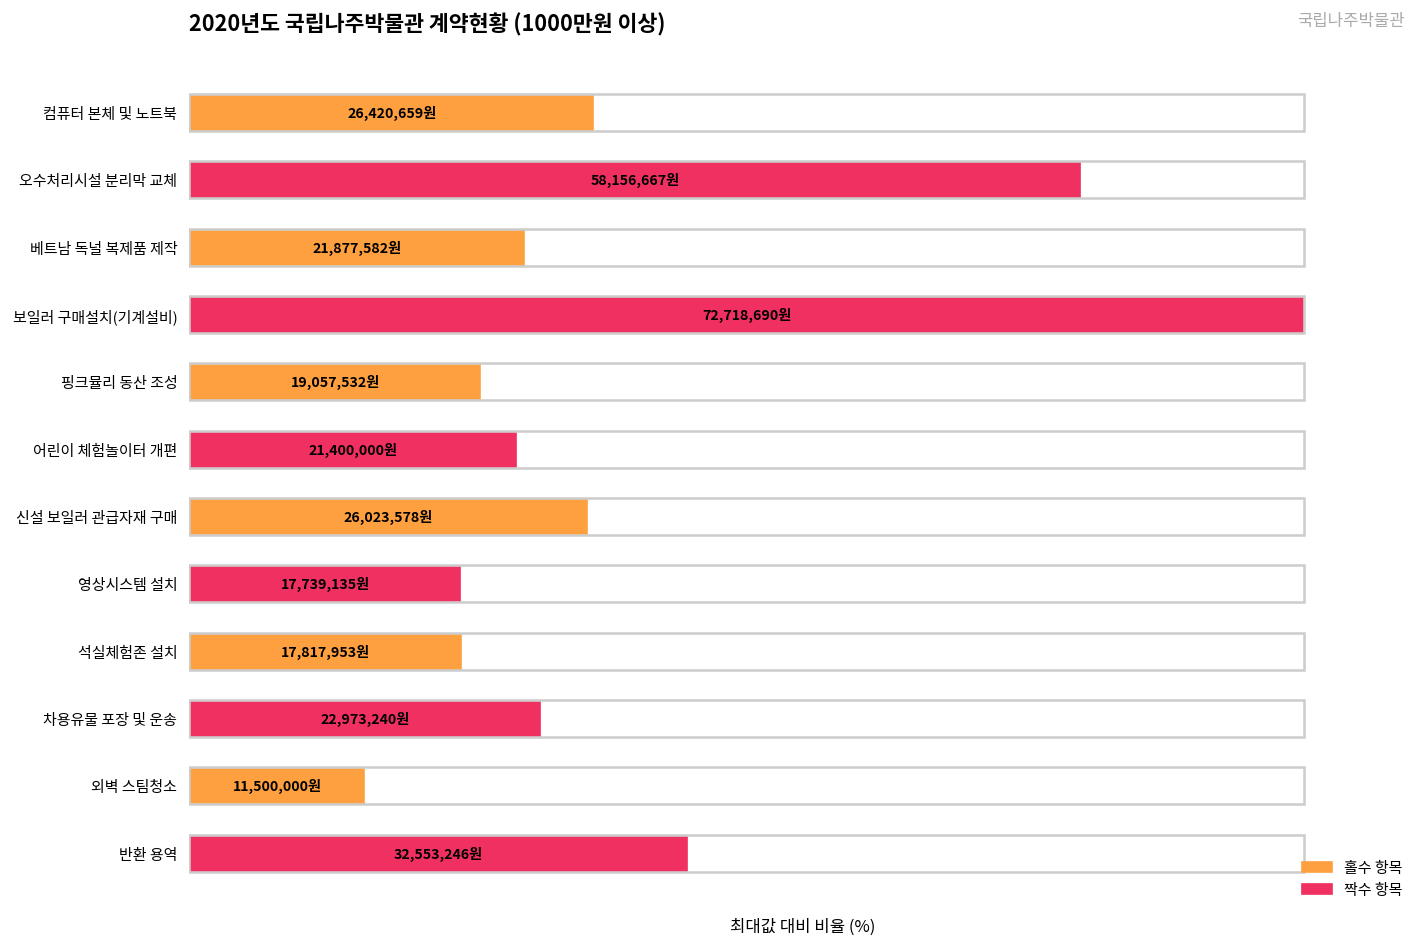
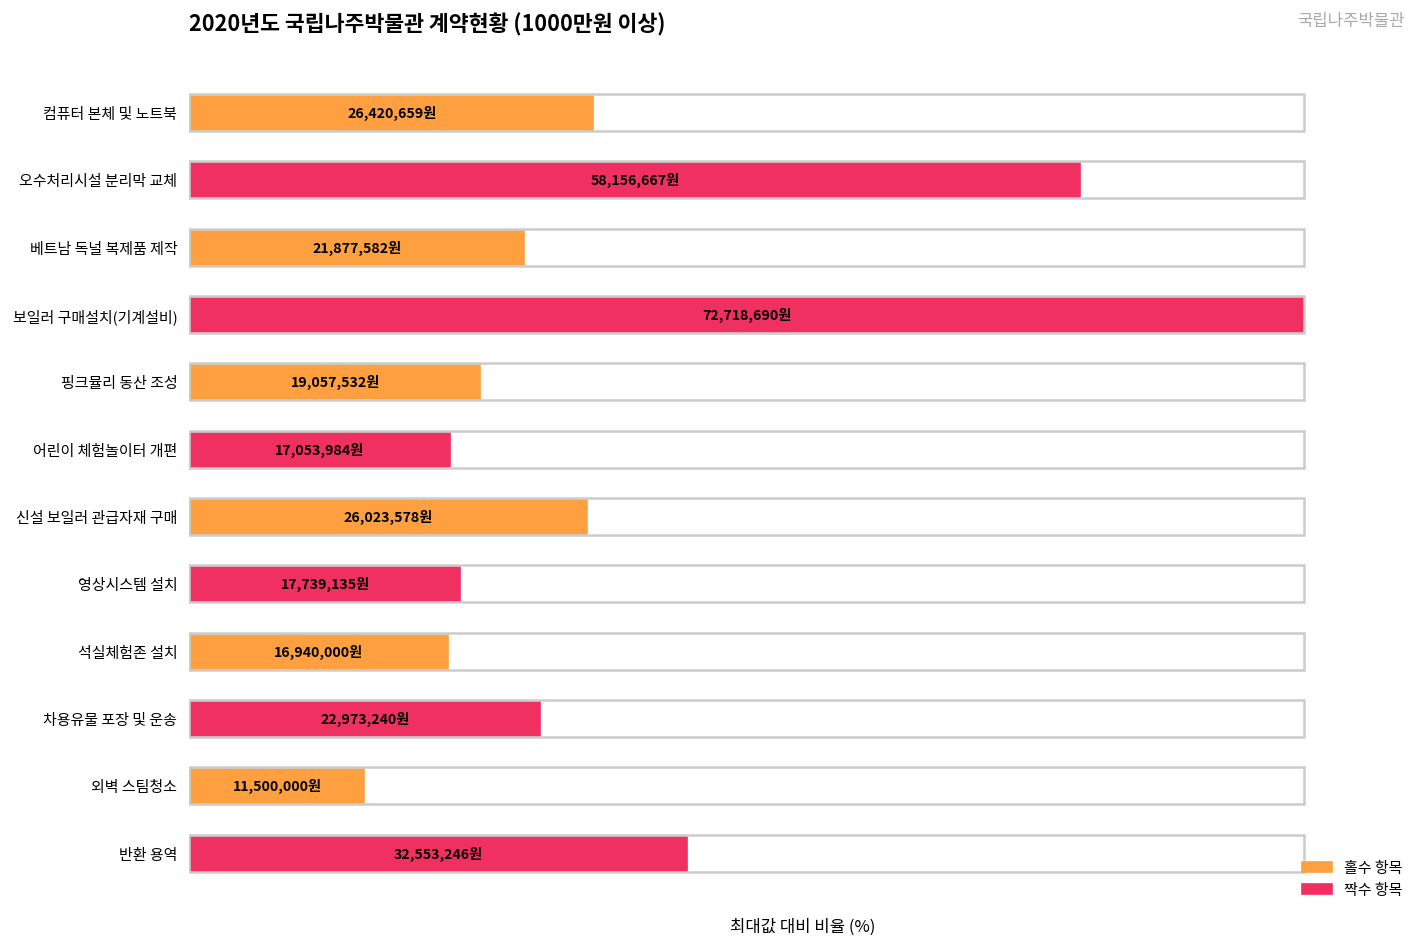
  {
-   "어린이 체험놀이터 개편": "21,400,000원",
-   "석실체험존 설치": "17,817,953원"
+   "어린이 체험놀이터 개편": "17,053,984원",
+   "석실체험존 설치": "16,940,000원"
  }
